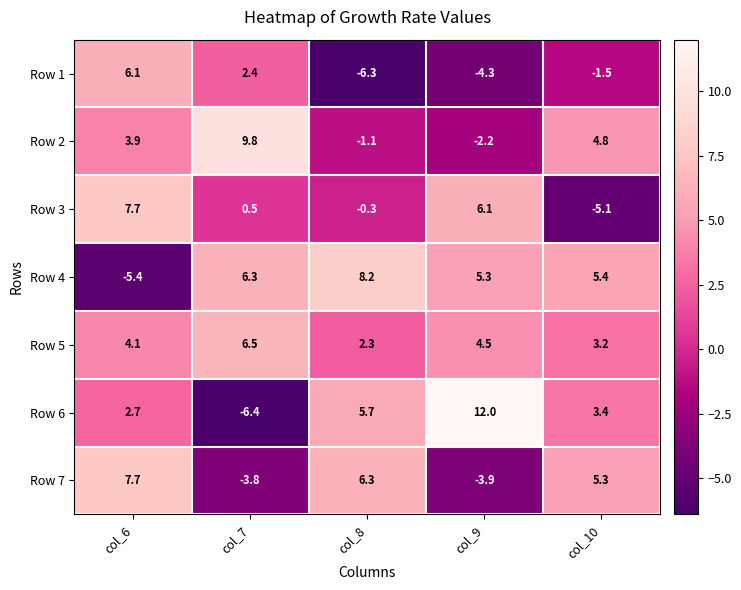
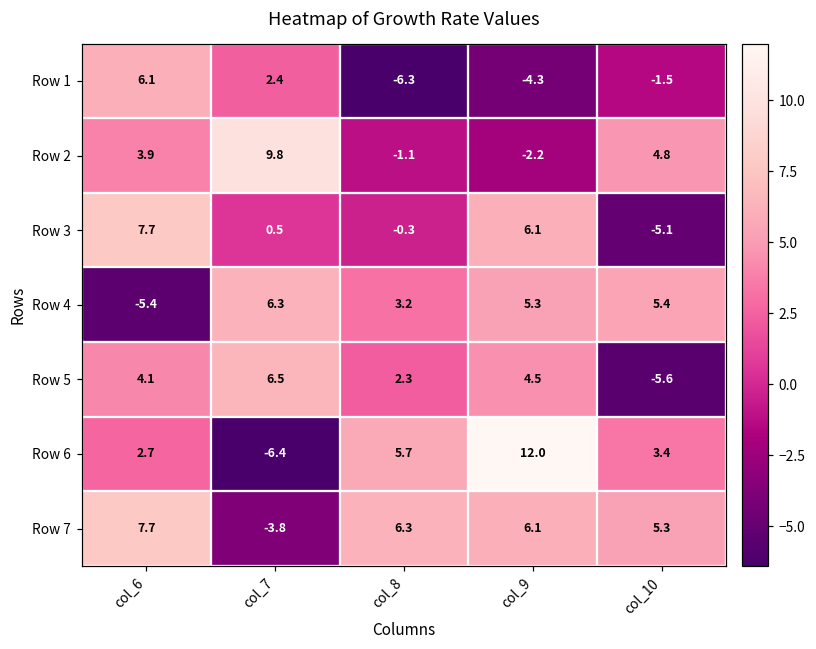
  {
    "Row 1": {
      "col_6": 6.1,
      "col_7": 2.4,
      "col_8": -6.3,
      "col_9": -4.3,
      "col_10": -1.5
    },
    "Row 2": {
      "col_6": 3.9,
      "col_7": 9.8,
      "col_8": -1.1,
      "col_9": -2.2,
      "col_10": 4.8
    },
    "Row 3": {
      "col_6": 7.7,
      "col_7": 0.5,
      "col_8": -0.3,
      "col_9": 6.1,
      "col_10": -5.1
    },
    "Row 4": {
      "col_6": -5.4,
      "col_7": 6.3,
-     "col_8": 8.2,
+     "col_8": 3.2,
      "col_9": 5.3,
      "col_10": 5.4
    },
    "Row 5": {
      "col_6": 4.1,
      "col_7": 6.5,
      "col_8": 2.3,
      "col_9": 4.5,
-     "col_10": 3.2
+     "col_10": -5.6
    },
    "Row 6": {
      "col_6": 2.7,
      "col_7": -6.4,
      "col_8": 5.7,
      "col_9": 12.0,
      "col_10": 3.4
    },
    "Row 7": {
      "col_6": 7.7,
      "col_7": -3.8,
      "col_8": 6.3,
-     "col_9": -3.9,
+     "col_9": 6.1,
      "col_10": 5.3
    }
  }
